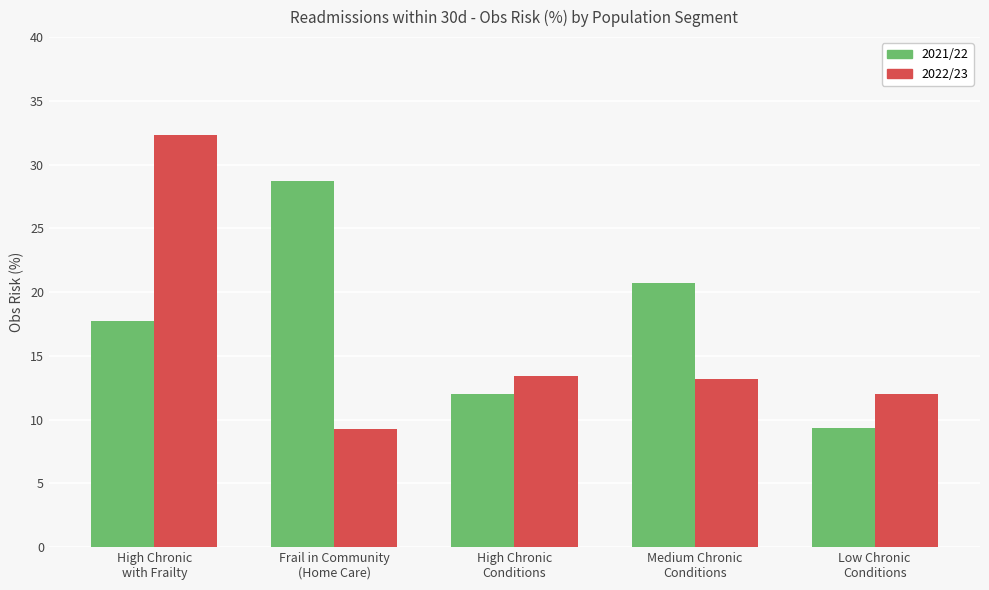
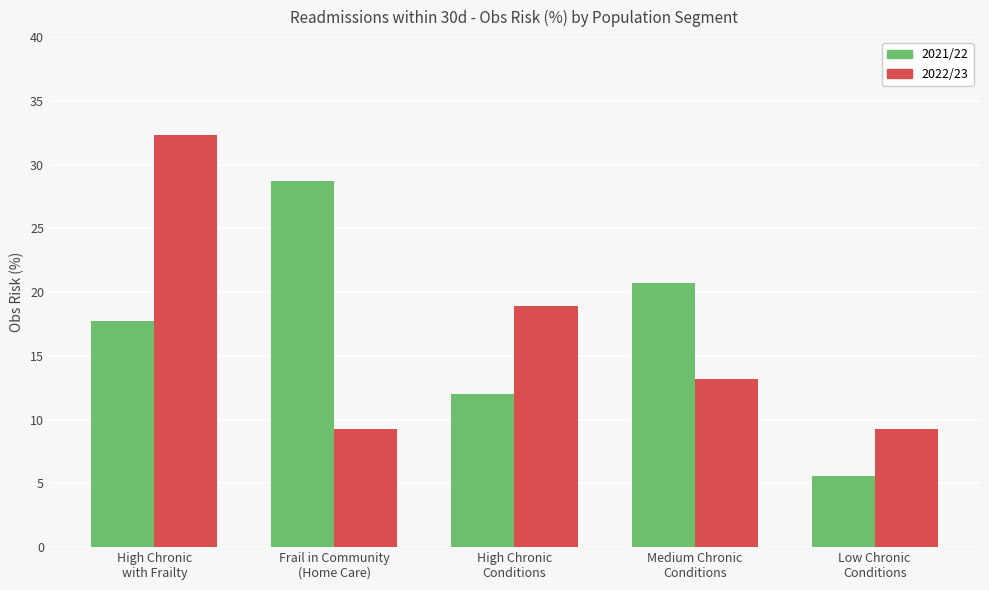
  {
    "2021/22": {
      "High Chronic with Frailty": 17.7,
      "Frail in Community (Home Care)": 28.7,
      "High Chronic Conditions": 12.0,
      "Medium Chronic Conditions": 20.7,
-     "Low Chronic Conditions": 9.4
+     "Low Chronic Conditions": 5.6
    },
    "2022/23": {
      "High Chronic with Frailty": 32.4,
      "Frail in Community (Home Care)": 9.3,
-     "High Chronic Conditions": 13.4,
+     "High Chronic Conditions": 18.9,
      "Medium Chronic Conditions": 13.2,
-     "Low Chronic Conditions": 12.0
+     "Low Chronic Conditions": 9.3
    }
  }
